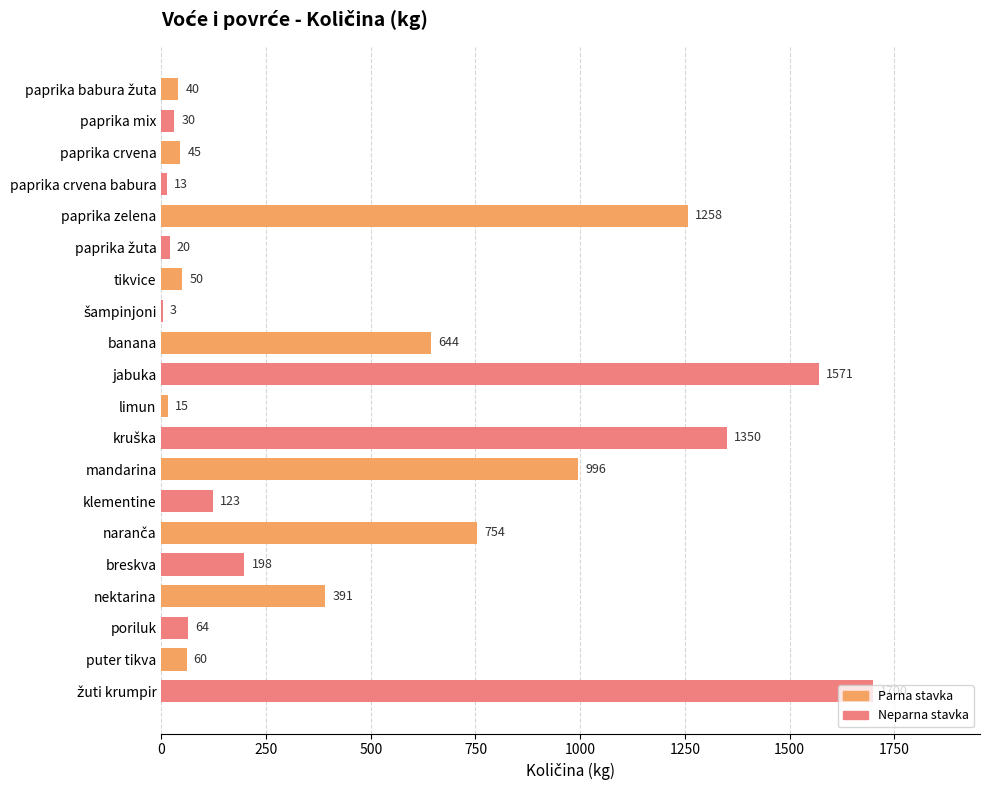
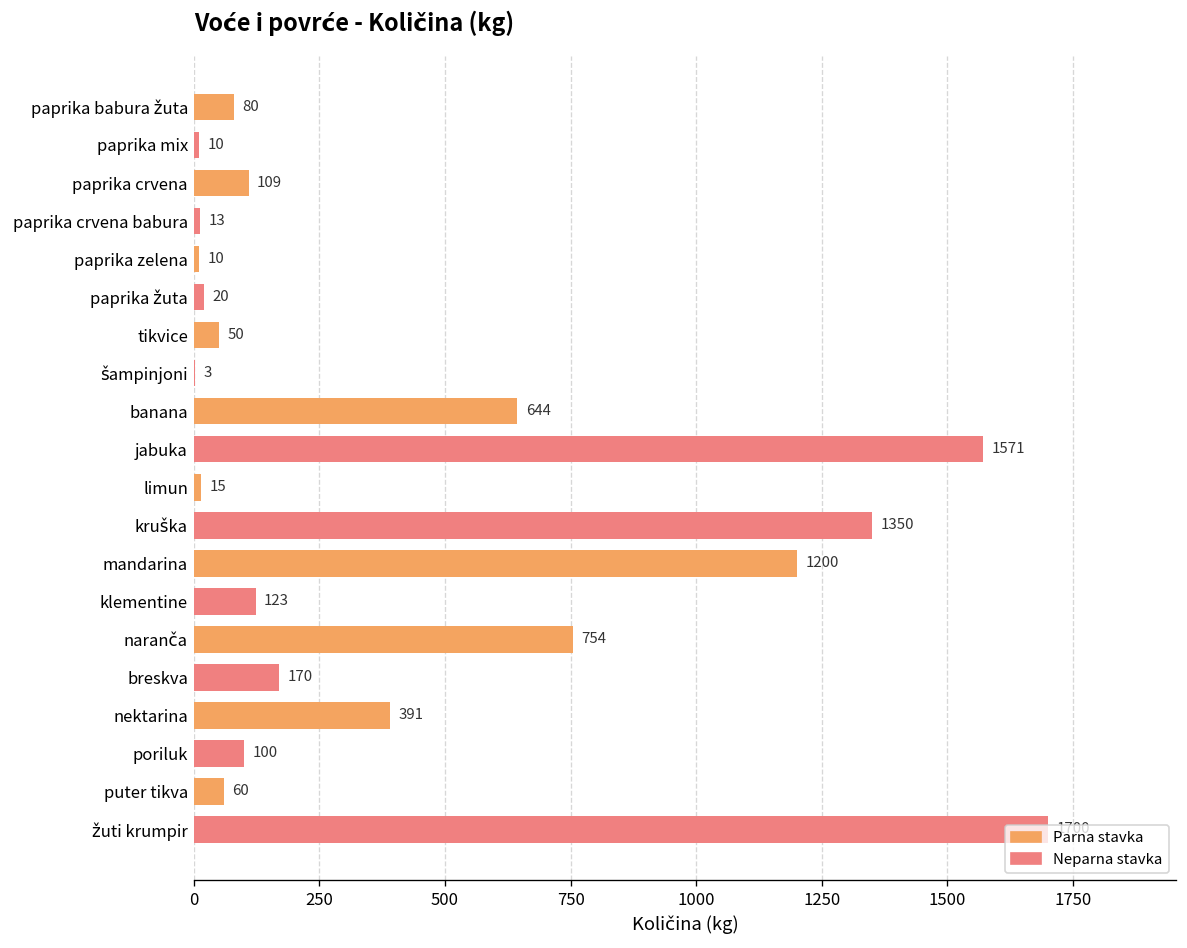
  {
-   "paprika babura žuta": 40,
-   "paprika mix": 30,
-   "paprika crvena": 45,
+   "paprika babura žuta": 80,
+   "paprika mix": 10,
+   "paprika crvena": 109,
    "paprika crvena babura": 13,
-   "paprika zelena": 1258,
+   "paprika zelena": 10,
    "paprika žuta": 20,
    "tikvice": 50,
    "šampinjoni": 3,
    "banana": 644,
    "jabuka": 1571,
    "limun": 15,
    "kruška": 1350,
-   "mandarina": 996,
+   "mandarina": 1200,
    "klementine": 123,
    "naranča": 754,
-   "breskva": 198,
+   "breskva": 170,
    "nektarina": 391,
-   "poriluk": 64,
+   "poriluk": 100,
    "puter tikva": 60
  }
